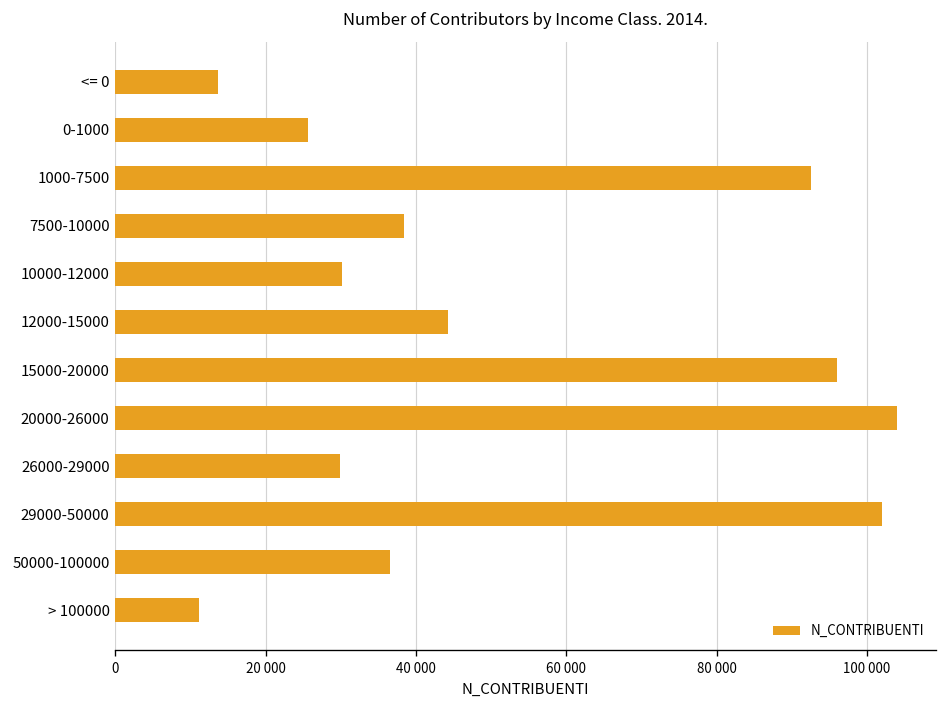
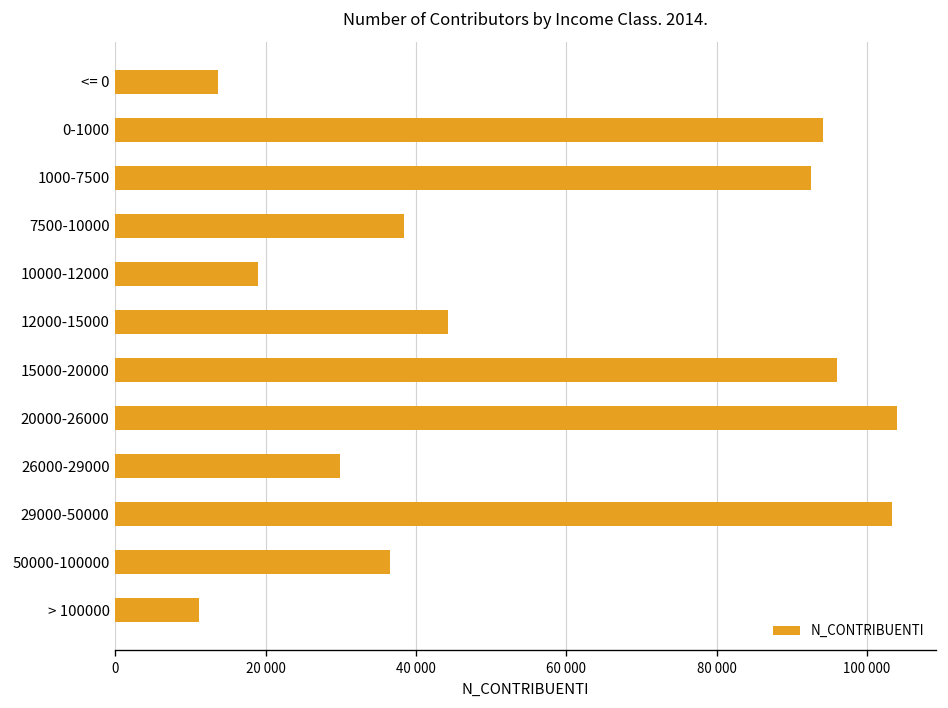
  {
    "<= 0": 14000,
-   "0-1000": 26000,
+   "0-1000": 94000,
    "1000-7500": 93000,
    "7500-10000": 38000,
-   "10000-12000": 30000,
+   "10000-12000": 19000,
    "12000-15000": 44000,
    "15000-20000": 96000,
    "20000-26000": 104000,
    "26000-29000": 30000,
-   "29000-50000": 102000,
+   "29000-50000": 103000,
    "50000-100000": 37000,
    "> 100000": 11000
  }
